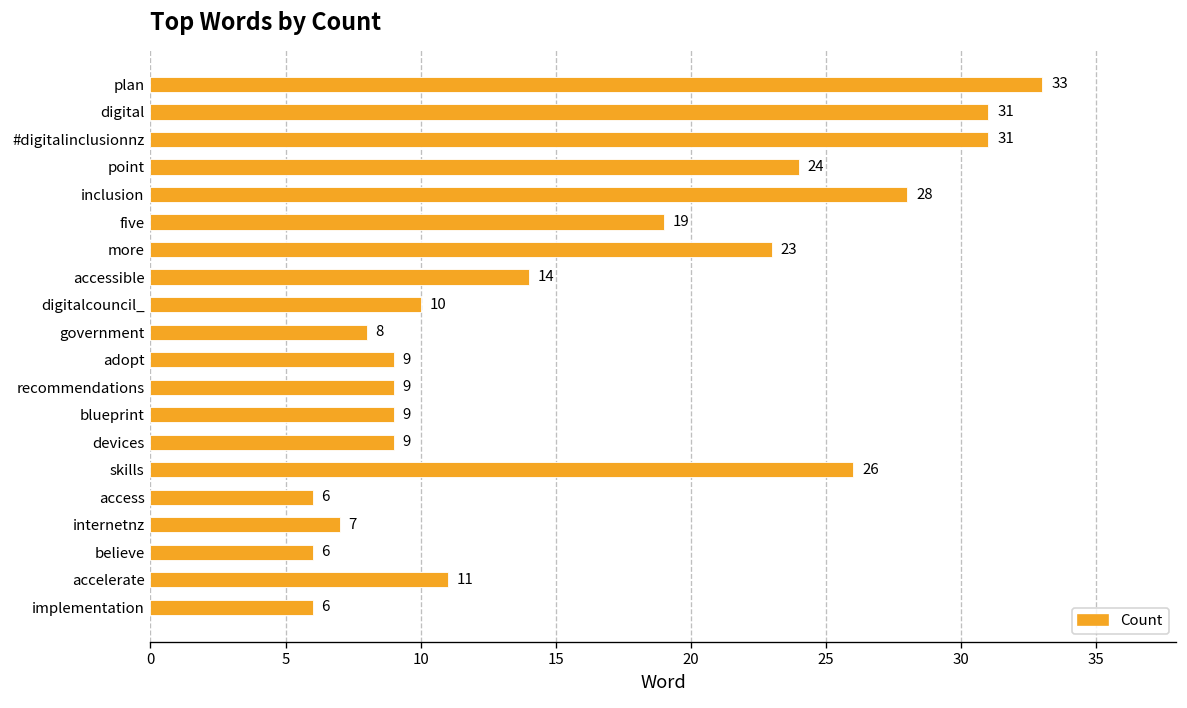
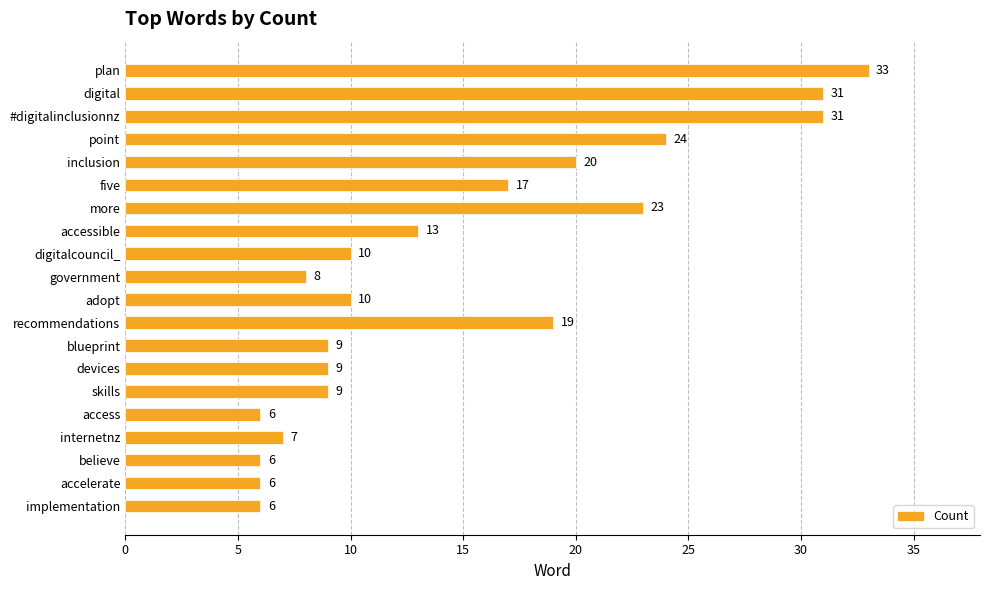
  {
    "plan": 33,
    "digital": 31,
    "#digitalinclusionnz": 31,
    "point": 24,
-   "inclusion": 28,
-   "five": 19,
+   "inclusion": 20,
+   "five": 17,
    "more": 23,
-   "accessible": 14,
+   "accessible": 13,
    "digitalcouncil_": 10,
    "government": 8,
-   "adopt": 9,
-   "recommendations": 9,
+   "adopt": 10,
+   "recommendations": 19,
    "blueprint": 9,
    "devices": 9,
-   "skills": 26,
+   "skills": 9,
    "access": 6,
    "internetnz": 7,
    "believe": 6,
-   "accelerate": 11,
+   "accelerate": 6,
    "implementation": 6
  }
